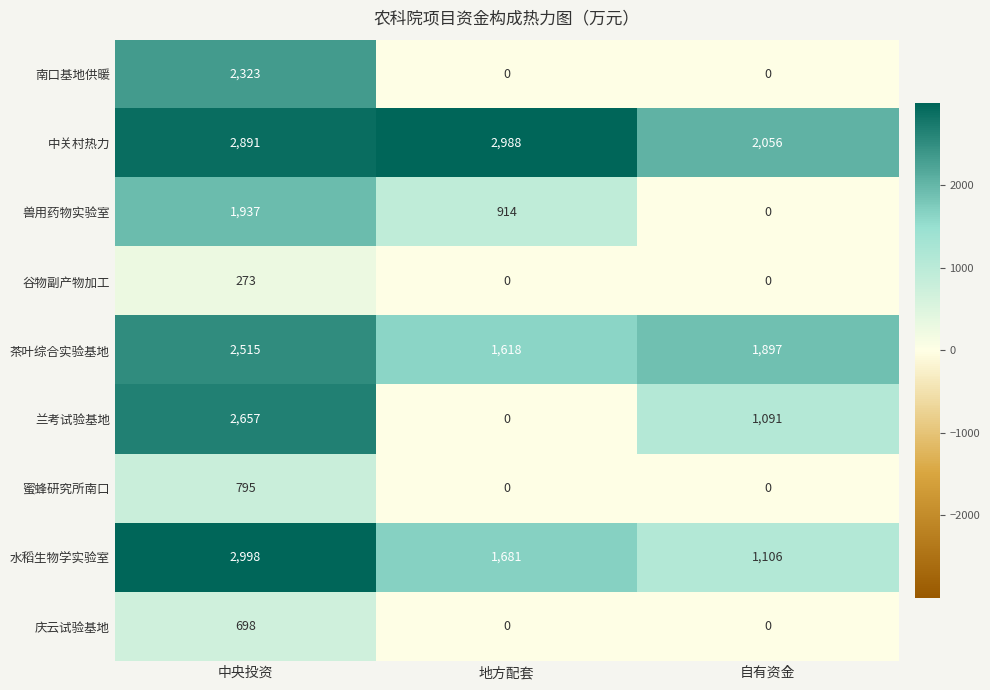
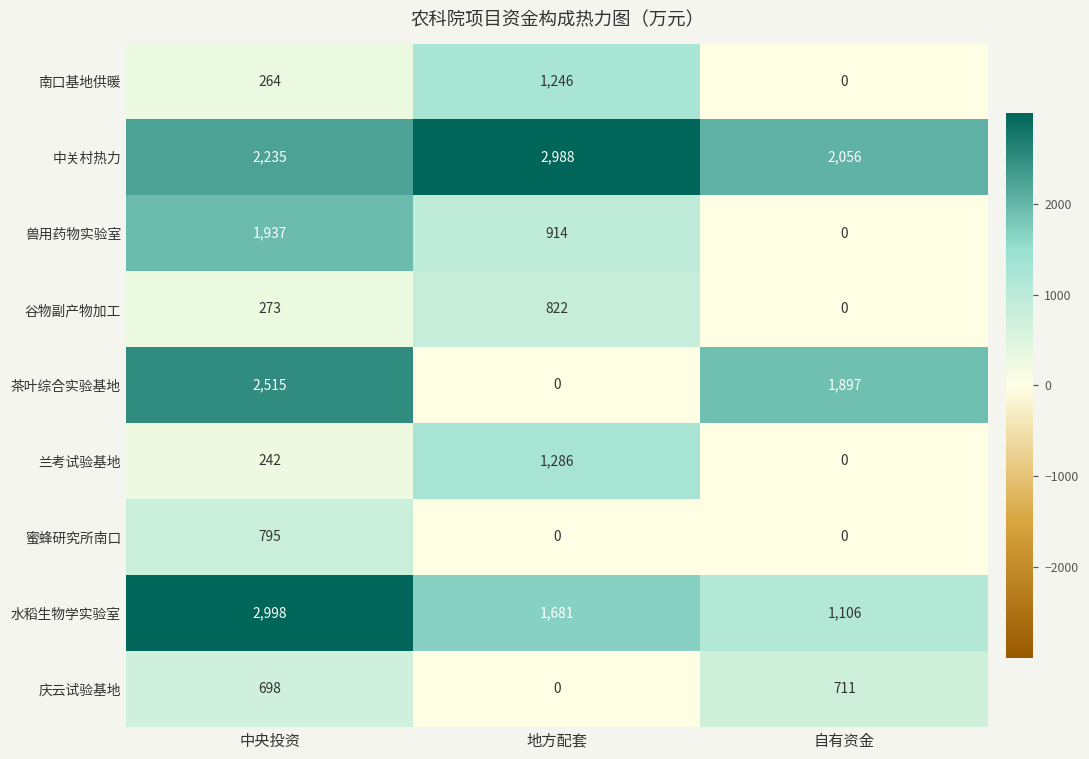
  {
    "南口基地供暖": {
-     "中央投资": "2,323",
-     "地方配套": "0",
+     "中央投资": "264",
+     "地方配套": "1,246",
      "自有资金": "0"
    },
    "中关村热力": {
-     "中央投资": "2,891",
+     "中央投资": "2,235",
      "地方配套": "2,988",
      "自有资金": "2,056"
    },
    "兽用药物实验室": {
      "中央投资": "1,937",
      "地方配套": "914",
      "自有资金": "0"
    },
    "谷物副产物加工": {
      "中央投资": "273",
-     "地方配套": "0",
+     "地方配套": "822",
      "自有资金": "0"
    },
    "茶叶综合实验基地": {
      "中央投资": "2,515",
-     "地方配套": "1,618",
+     "地方配套": "0",
      "自有资金": "1,897"
    },
    "兰考试验基地": {
-     "中央投资": "2,657",
-     "地方配套": "0",
-     "自有资金": "1,091"
+     "中央投资": "242",
+     "地方配套": "1,286",
+     "自有资金": "0"
    },
    "蜜蜂研究所南口": {
      "中央投资": "795",
      "地方配套": "0",
      "自有资金": "0"
    },
    "水稻生物学实验室": {
      "中央投资": "2,998",
      "地方配套": "1,681",
      "自有资金": "1,106"
    },
    "庆云试验基地": {
      "中央投资": "698",
      "地方配套": "0",
-     "自有资金": "0"
+     "自有资金": "711"
    }
  }
